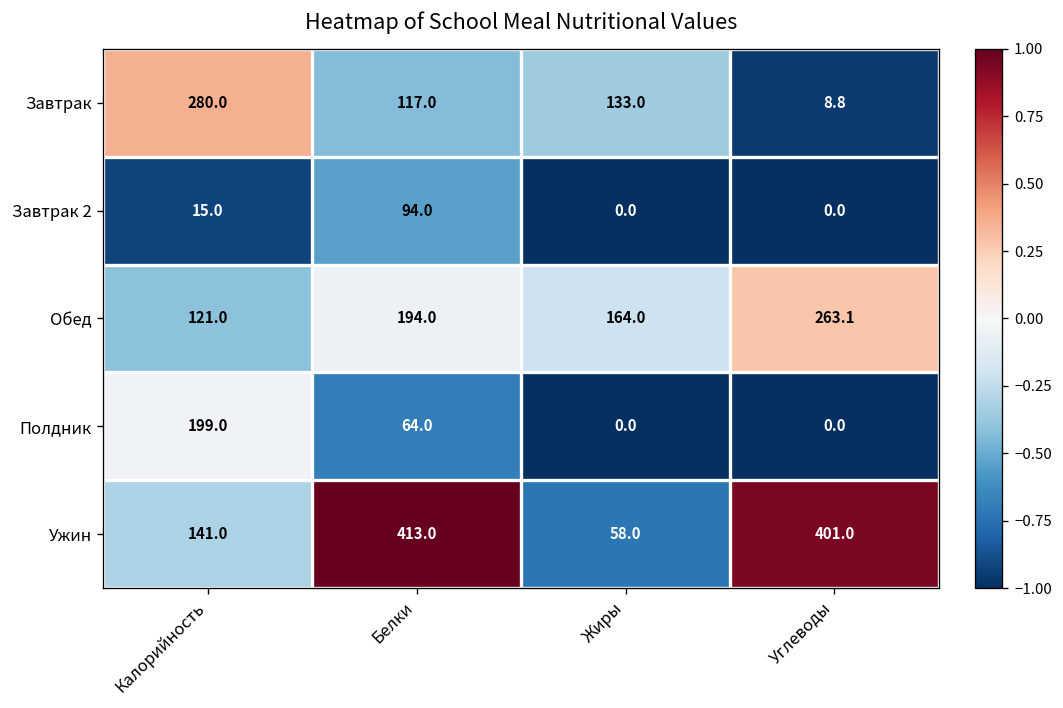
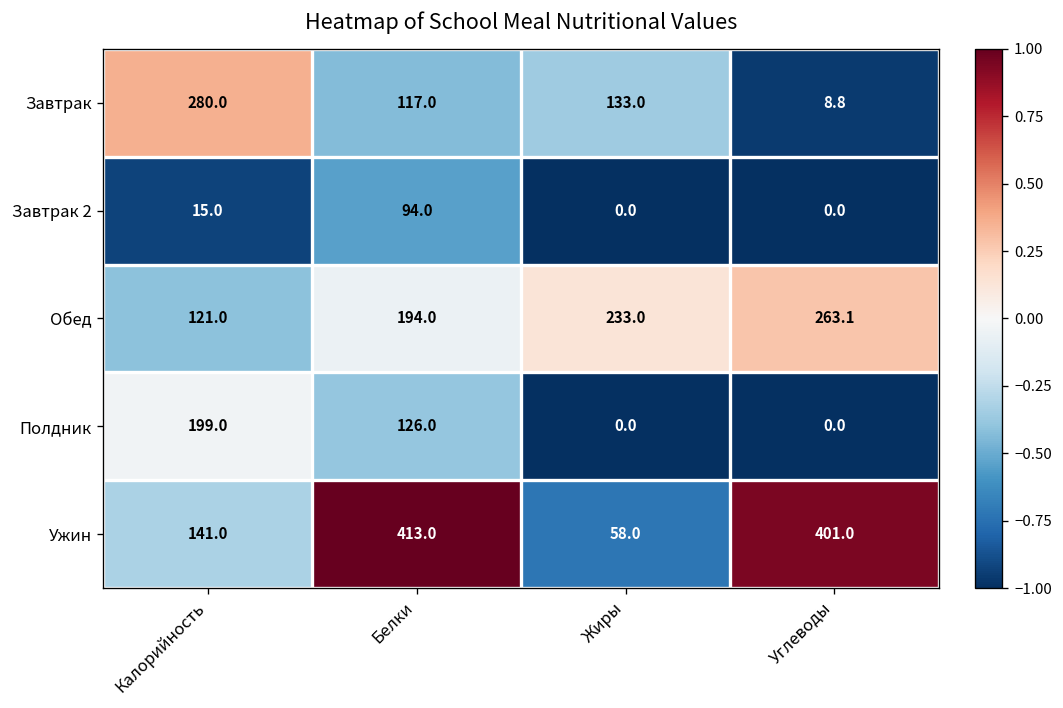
  {
    "Завтрак": {
      "Калорийность": 280.0,
      "Белки": 117.0,
      "Жиры": 133.0,
      "Углеводы": 8.8
    },
    "Завтрак 2": {
      "Калорийность": 15.0,
      "Белки": 94.0,
      "Жиры": 0.0,
      "Углеводы": 0.0
    },
    "Обед": {
      "Калорийность": 121.0,
      "Белки": 194.0,
-     "Жиры": 164.0,
+     "Жиры": 233.0,
      "Углеводы": 263.1
    },
    "Полдник": {
      "Калорийность": 199.0,
-     "Белки": 64.0,
+     "Белки": 126.0,
      "Жиры": 0.0,
      "Углеводы": 0.0
    },
    "Ужин": {
      "Калорийность": 141.0,
      "Белки": 413.0,
      "Жиры": 58.0,
      "Углеводы": 401.0
    }
  }
